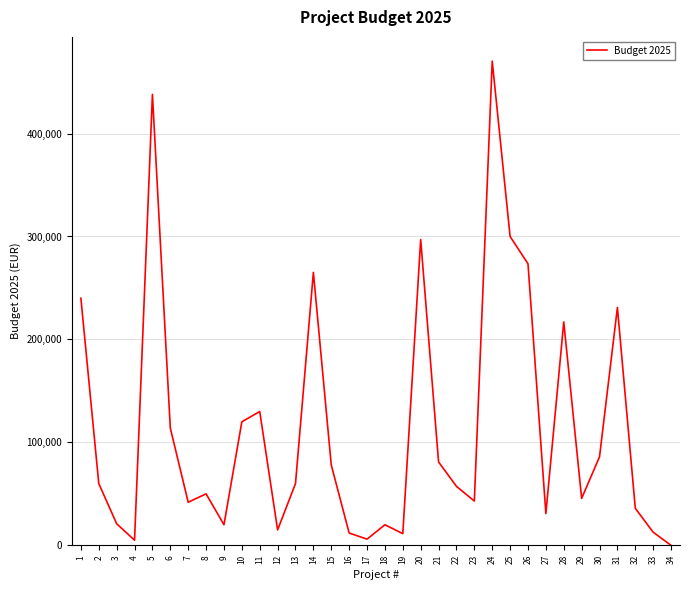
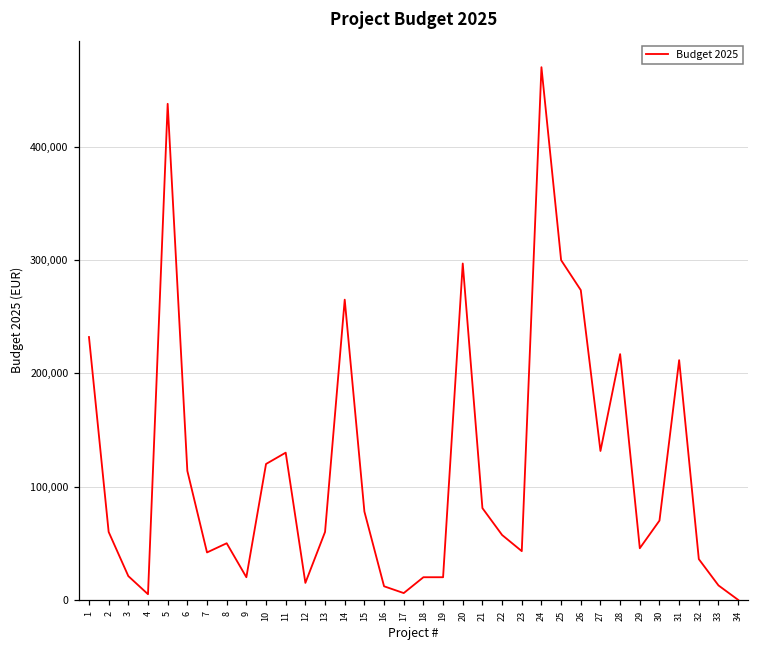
  {
-   "1": "240,000",
+   "1": "232,000",
    "2": "60,000",
    "3": "21,000",
    "4": "5,000",
    "5": "438,000",
    "6": "114,000",
    "7": "42,000",
    "8": "50,000",
    "9": "20,000",
    "10": "120,000",
    "11": "130,000",
    "12": "15,000",
    "13": "60,000",
    "14": "265,000",
    "15": "78,000",
    "16": "12,000",
    "17": "6,000",
    "18": "20,000",
-   "19": "11,000",
+   "19": "20,000",
    "20": "297,000",
    "21": "81,000",
    "22": "57,000",
    "23": "43,000",
    "24": "470,000",
    "25": "300,000",
    "26": "274,000",
-   "27": "31,000",
+   "27": "131,000",
    "28": "217,000",
    "29": "46,000",
-   "30": "86,000",
-   "31": "231,000",
+   "30": "70,000",
+   "31": "212,000",
    "32": "36,000",
    "33": "13,000",
    "34": "0"
  }
